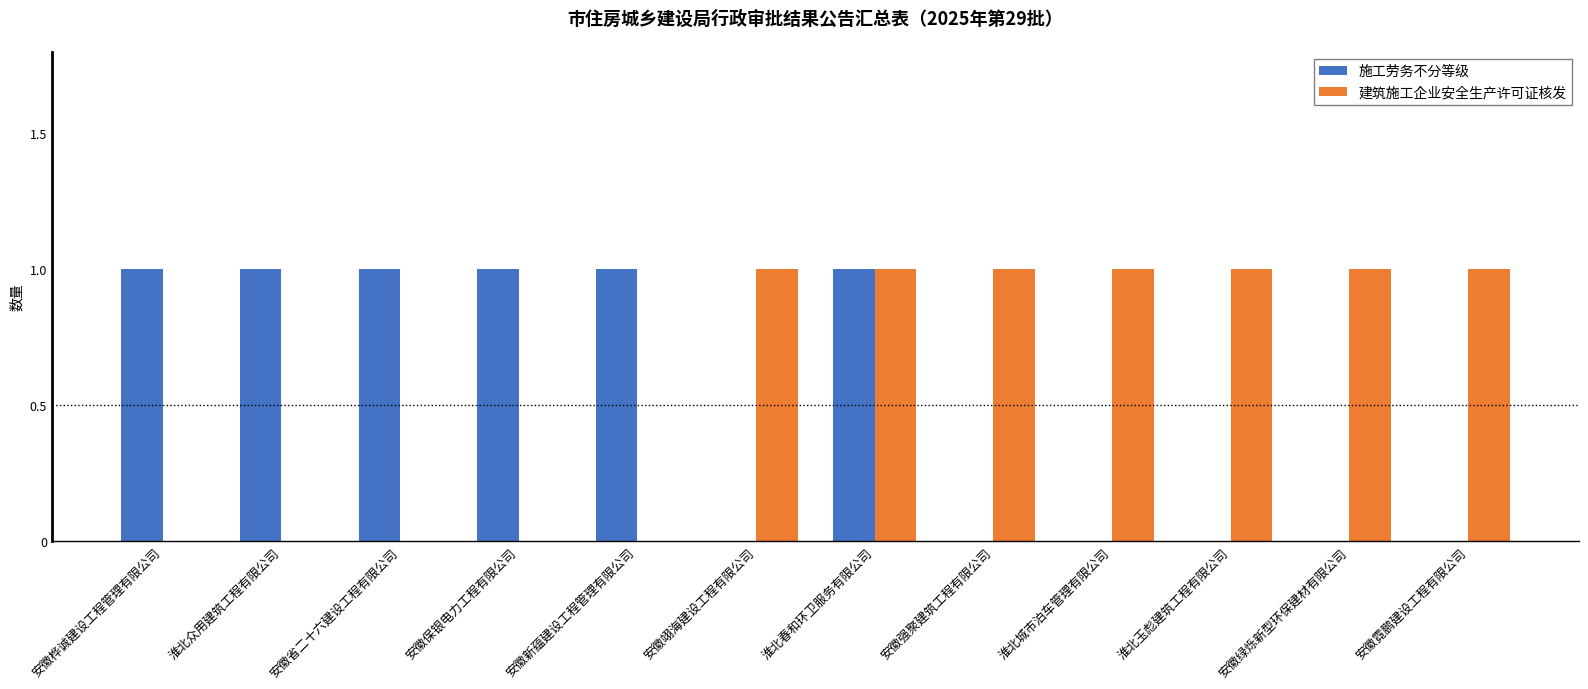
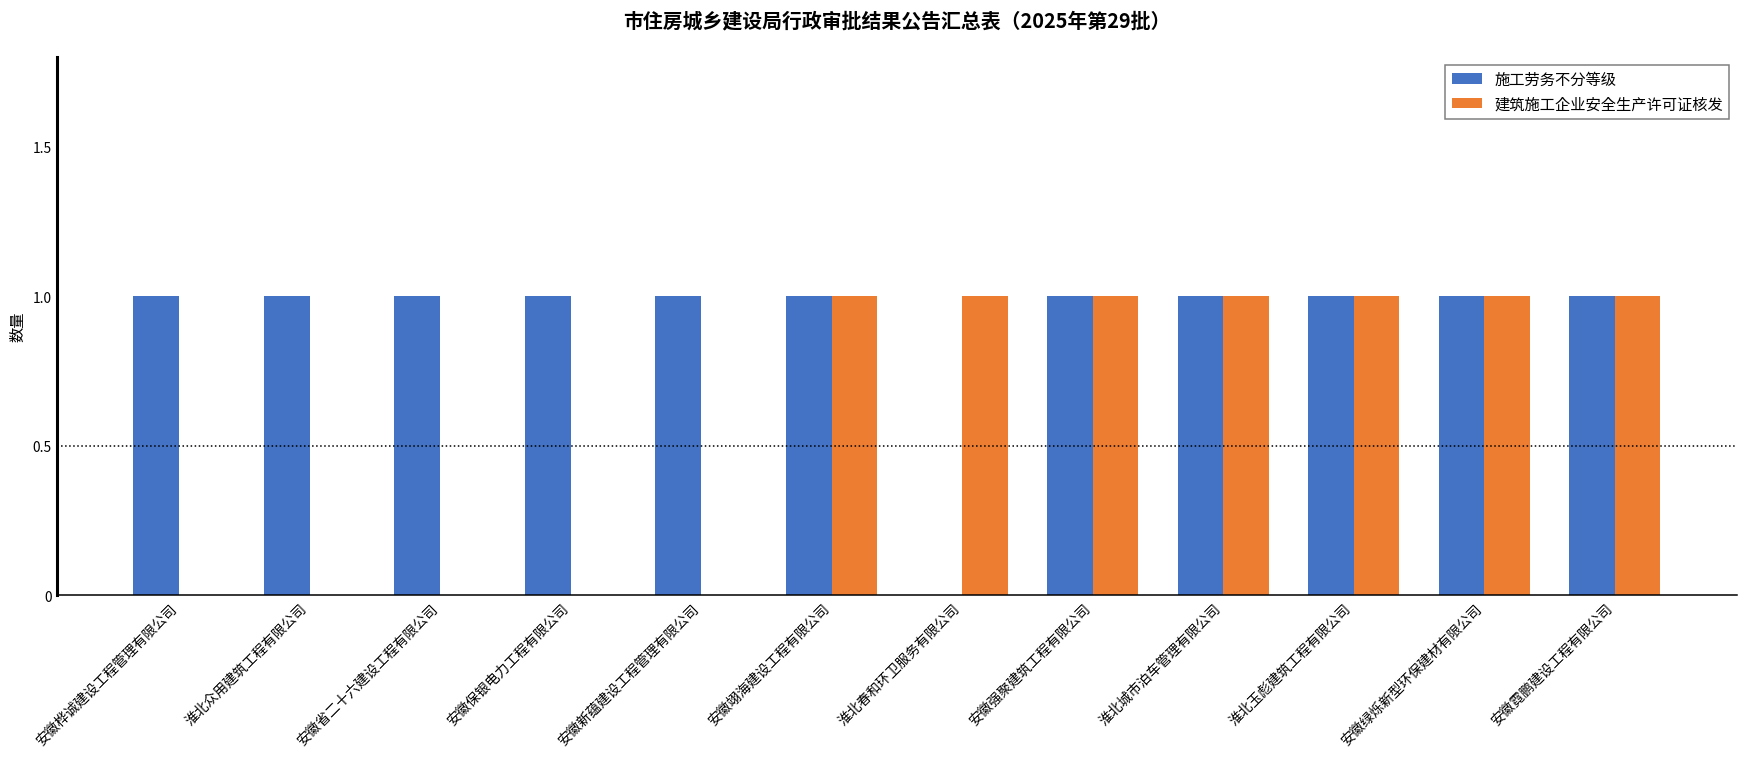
  {
    "施工劳务不分等级": {
      "安徽桦诚建设工程管理有限公司": 1,
      "淮北众用建筑工程有限公司": 1,
      "安徽省二十六建设工程有限公司": 1,
      "安徽保银电力工程有限公司": 1,
      "安徽新蕴建设工程管理有限公司": 1,
-     "安徽翊海建设工程有限公司": 0,
-     "淮北春和环卫服务有限公司": 1,
-     "安徽强聚建筑工程有限公司": 0,
-     "淮北城市泊车管理有限公司": 0,
-     "淮北玉彪建筑工程有限公司": 0,
-     "安徽绿烁新型环保建材有限公司": 0,
-     "安徽霓鹏建设工程有限公司": 0
+     "安徽翊海建设工程有限公司": 1,
+     "淮北春和环卫服务有限公司": 0,
+     "安徽强聚建筑工程有限公司": 1,
+     "淮北城市泊车管理有限公司": 1,
+     "淮北玉彪建筑工程有限公司": 1,
+     "安徽绿烁新型环保建材有限公司": 1,
+     "安徽霓鹏建设工程有限公司": 1
    },
    "建筑施工企业安全生产许可证核发": {
      "安徽桦诚建设工程管理有限公司": 0,
      "淮北众用建筑工程有限公司": 0,
      "安徽省二十六建设工程有限公司": 0,
      "安徽保银电力工程有限公司": 0,
      "安徽新蕴建设工程管理有限公司": 0,
      "安徽翊海建设工程有限公司": 1,
      "淮北春和环卫服务有限公司": 1,
      "安徽强聚建筑工程有限公司": 1,
      "淮北城市泊车管理有限公司": 1,
      "淮北玉彪建筑工程有限公司": 1,
      "安徽绿烁新型环保建材有限公司": 1,
      "安徽霓鹏建设工程有限公司": 1
    }
  }
